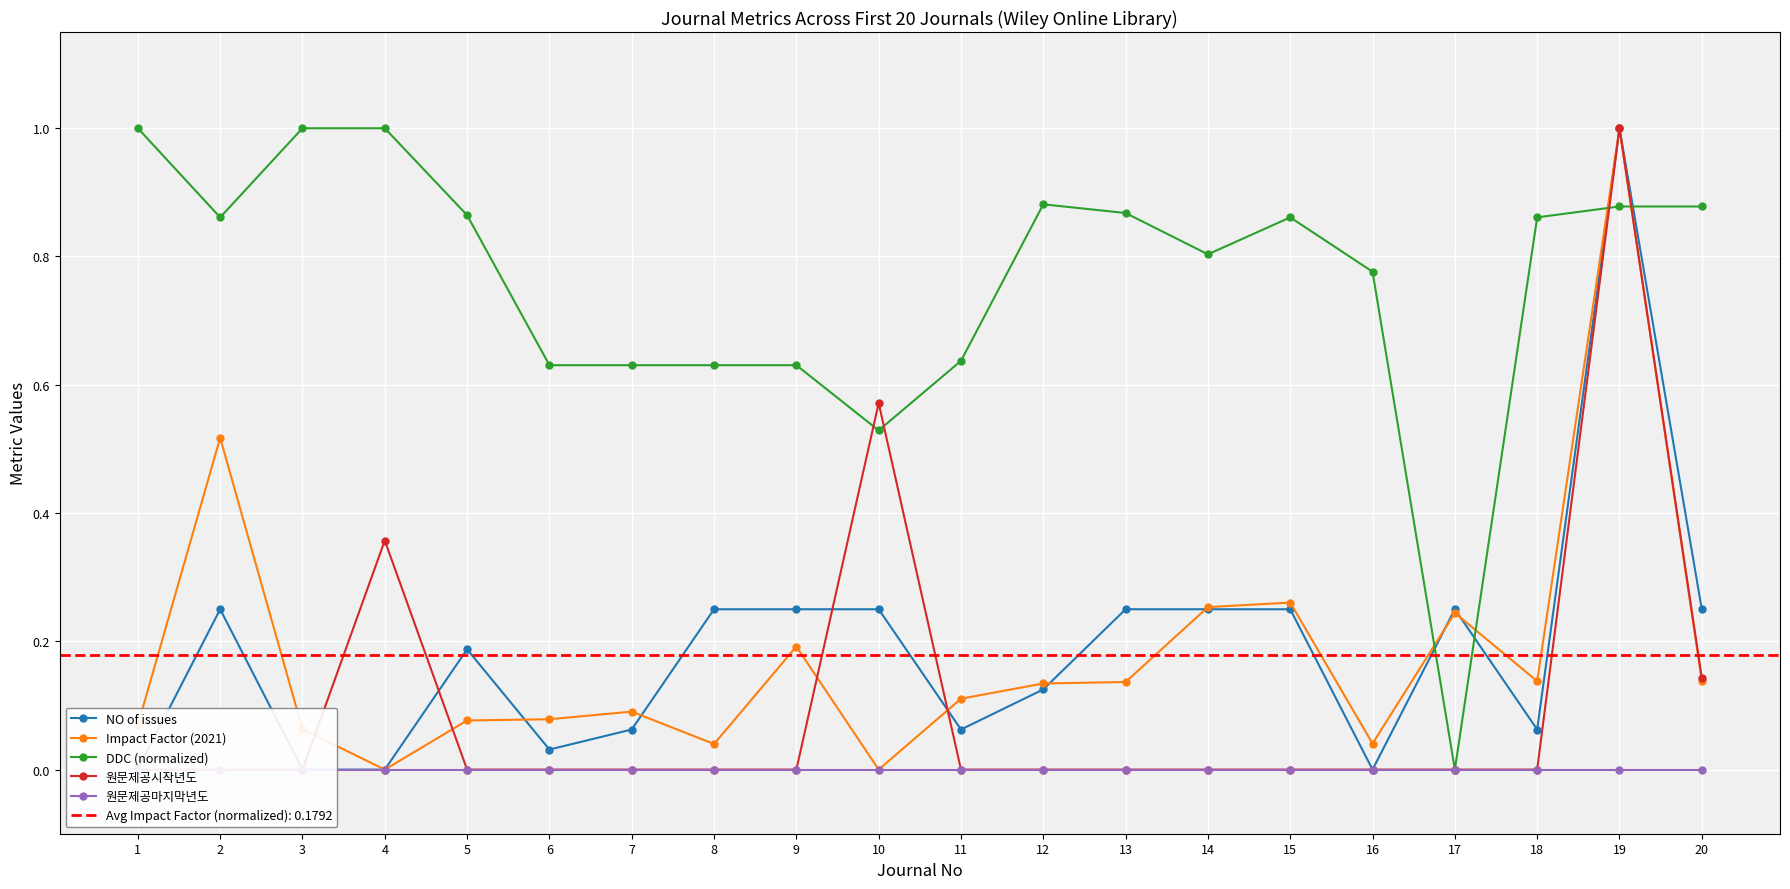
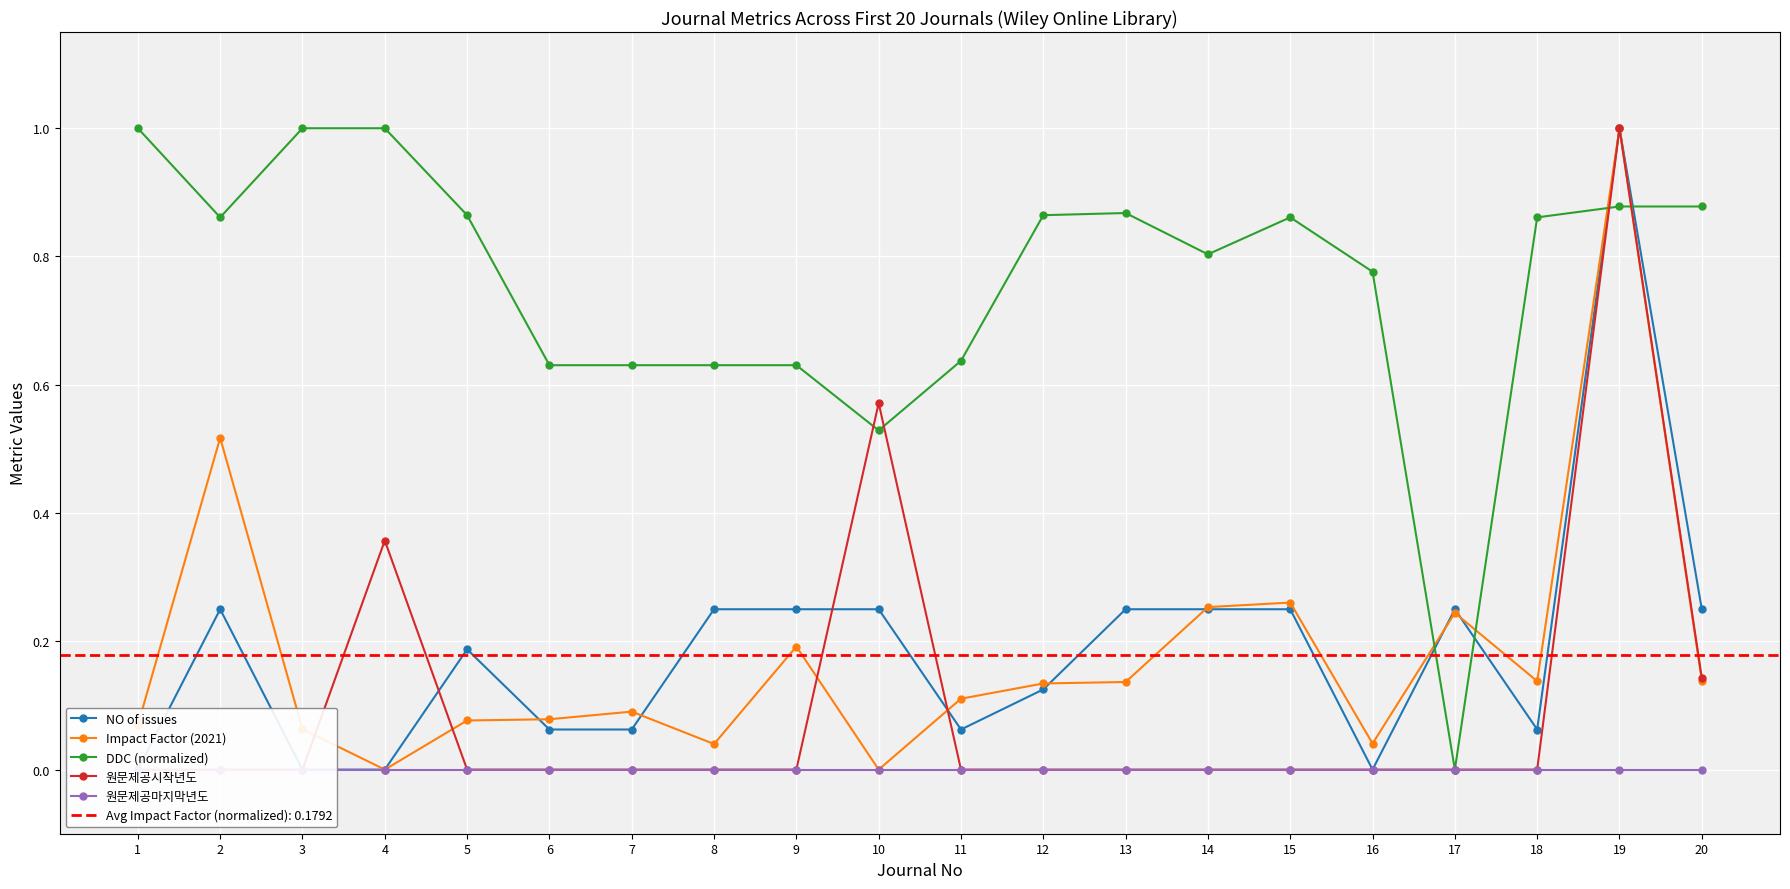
  {
    "NO of issues": {
      "2": 0.25,
      "5": 0.19,
-     "6": 0.03,
+     "6": 0.06,
      "7": 0.06,
      "8": 0.25,
      "9": 0.25,
      "10": 0.25,
      "11": 0.06,
      "12": 0.13,
      "13": 0.25,
      "15": 0.25,
      "17": 0.25,
      "18": 0.06,
      "20": 0.25
    },
    "Impact Factor (2021)": {
      "2": 0.52,
      "5": 0.08,
      "6": 0.08,
      "7": 0.09,
      "8": 0.04,
      "9": 0.19,
      "11": 0.11,
      "12": 0.13,
      "13": 0.14,
      "15": 0.26,
      "16": 0.04,
      "17": 0.24,
      "18": 0.14,
      "20": 0.14
    },
    "DDC (normalized)": {
      "1": 1.00,
      "2": 0.86,
      "3": 1.00,
      "4": 1.00,
      "5": 0.86,
      "6": 0.63,
      "7": 0.63,
      "8": 0.63,
      "9": 0.63,
      "10": 0.53,
      "11": 0.64,
-     "12": 0.88,
+     "12": 0.86,
      "13": 0.87,
      "14": 0.80,
      "15": 0.86,
      "16": 0.78,
      "18": 0.86,
      "19": 0.88,
      "20": 0.88
    },
    "원문제공시작년도": {
      "4": 0.36,
      "10": 0.57,
      "20": 0.14
    },
    "원문제공마지막년도": {
      "19": 0.00,
      "20": 0.00
    }
  }
